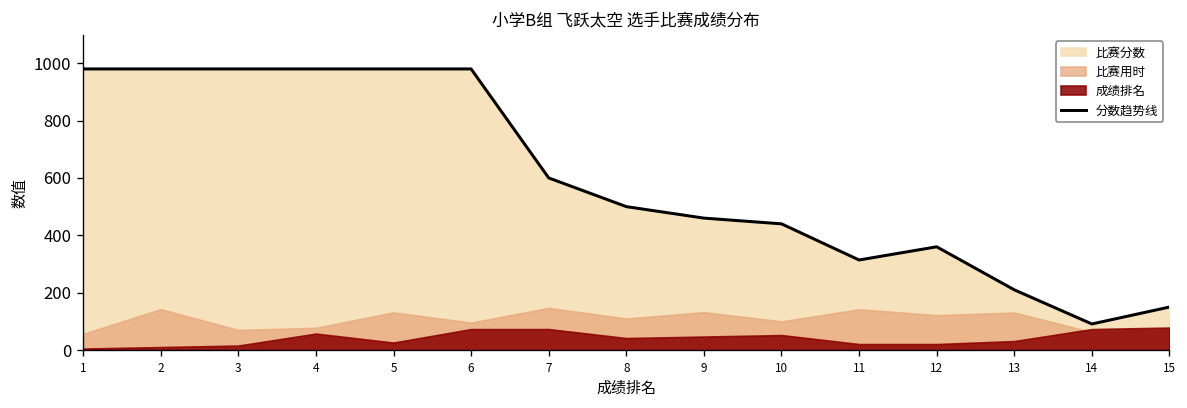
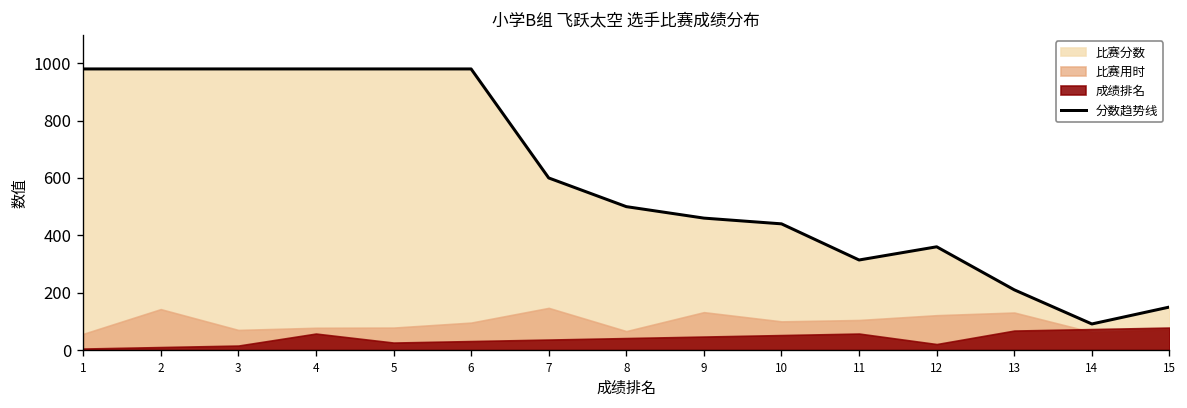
  {
    "比赛分数": {
      "1": 980,
      "2": 980,
      "3": 980,
      "4": 980,
      "5": 980,
      "6": 980,
      "7": 600,
      "8": 500,
      "9": 460,
      "10": 440,
      "11": 310,
      "12": 360,
      "13": 210,
      "14": 90,
      "15": 150
    },
    "比赛用时": {
      "1": 60,
      "2": 140,
      "3": 70,
      "4": 80,
-     "5": 130,
+     "5": 80,
      "6": 100,
      "7": 150,
-     "8": 110,
+     "8": 70,
      "9": 130,
      "10": 100,
-     "11": 140,
+     "11": 100,
      "12": 120,
      "13": 130
    },
    "成绩排名": {
      "3": 20,
      "4": 60,
      "5": 30,
-     "6": 70,
-     "7": 70,
+     "6": 30,
+     "7": 40,
      "8": 40,
      "9": 50,
      "10": 50,
-     "11": 20,
+     "11": 60,
      "12": 20,
-     "13": 30
+     "13": 70
    }
  }
